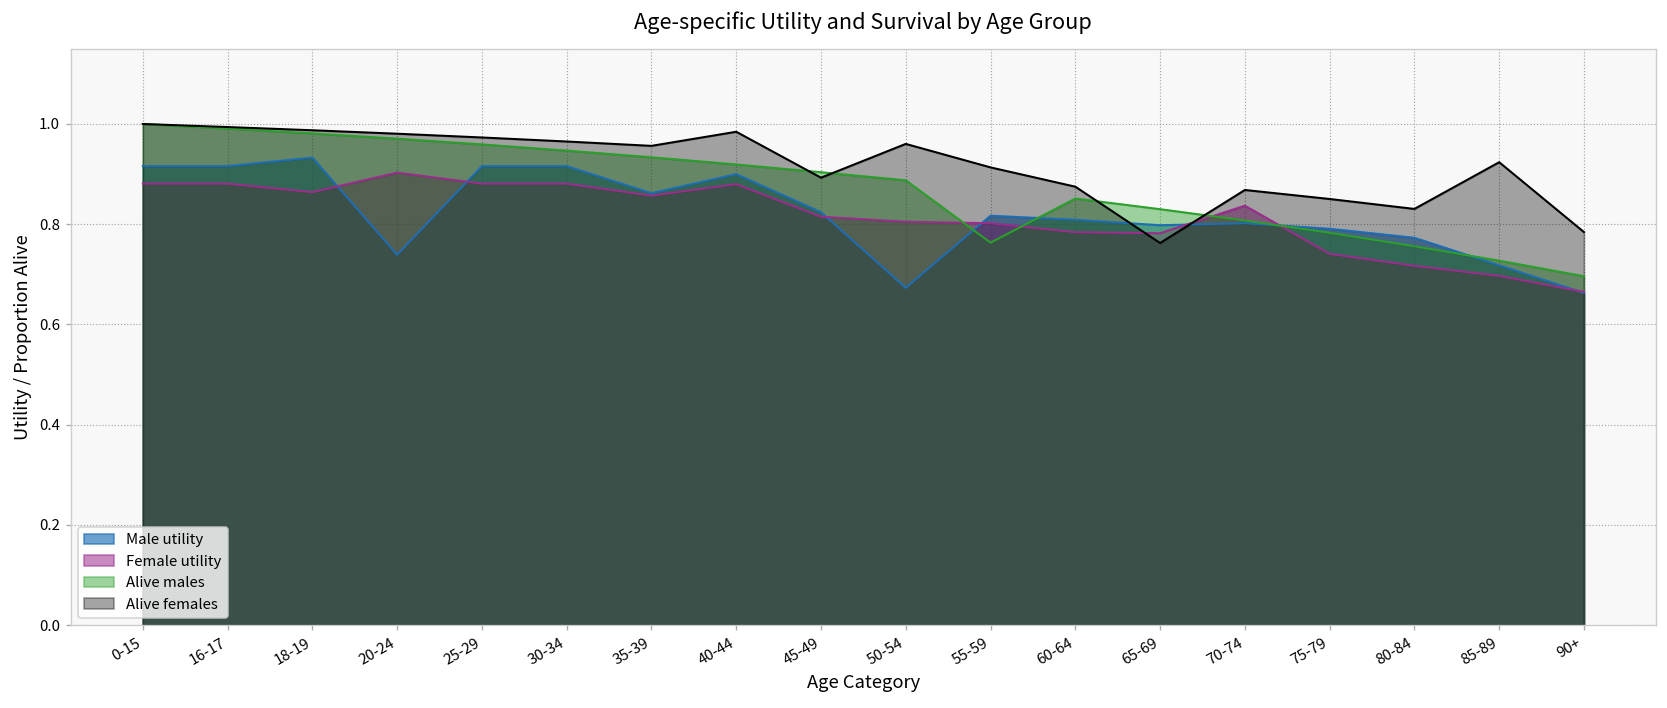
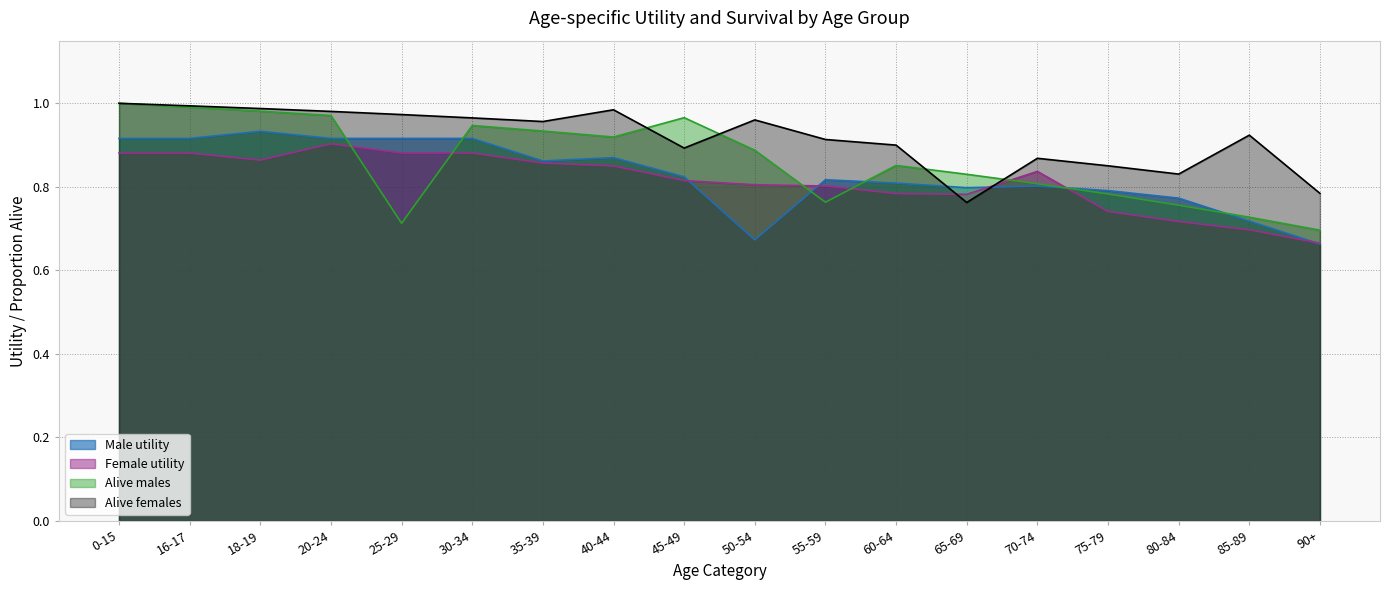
  {
    "Male utility": {
      "0-15": 0.92,
      "16-17": 0.92,
      "18-19": 0.93,
-     "20-24": 0.74,
+     "20-24": 0.92,
      "25-29": 0.92,
      "30-34": 0.92,
-     "40-44": 0.90,
+     "40-44": 0.87,
      "45-49": 0.82,
      "50-54": 0.67,
      "55-59": 0.82,
      "60-64": 0.81,
      "65-69": 0.80,
      "75-79": 0.79,
      "80-84": 0.77,
      "85-89": 0.72
    },
    "Female utility": {
      "0-15": 0.88,
      "16-17": 0.88,
      "18-19": 0.86,
      "20-24": 0.90,
      "25-29": 0.88,
      "30-34": 0.88,
-     "40-44": 0.88,
+     "40-44": 0.85,
      "45-49": 0.82,
      "50-54": 0.81,
      "55-59": 0.80,
      "60-64": 0.78,
      "65-69": 0.78,
      "70-74": 0.84,
      "75-79": 0.74,
      "80-84": 0.72,
      "85-89": 0.70
    },
    "Alive males": {
      "18-19": 0.98,
      "20-24": 0.97,
-     "25-29": 0.96,
+     "25-29": 0.71,
      "30-34": 0.95,
      "35-39": 0.93,
      "40-44": 0.92,
-     "45-49": 0.90,
+     "45-49": 0.97,
      "50-54": 0.89,
      "55-59": 0.76,
      "60-64": 0.85,
      "65-69": 0.83,
      "75-79": 0.78,
      "80-84": 0.76,
      "85-89": 0.73,
      "90+": 0.70
    },
    "Alive females": {
      "18-19": 0.99,
      "20-24": 0.98,
      "25-29": 0.97,
      "30-34": 0.97,
      "35-39": 0.96,
      "40-44": 0.98,
      "45-49": 0.89,
      "50-54": 0.96,
      "55-59": 0.91,
-     "60-64": 0.87,
+     "60-64": 0.90,
      "65-69": 0.76,
      "70-74": 0.87,
      "75-79": 0.85,
      "80-84": 0.83,
      "85-89": 0.92,
      "90+": 0.78
    }
  }
